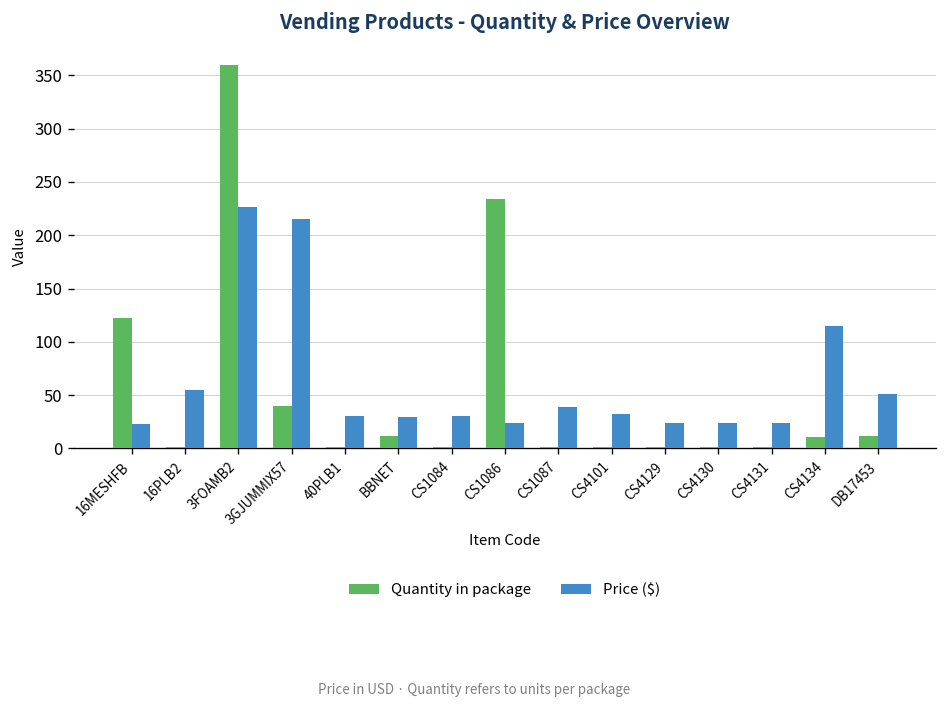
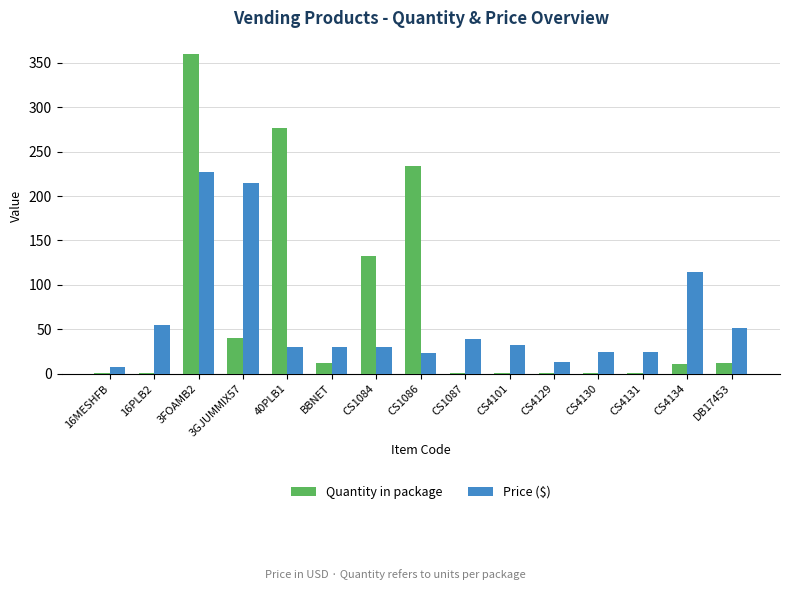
  {
    "Quantity in package": {
-     "16MESHFB": 120,
+     "16MESHFB": 0,
      "3FOAMB2": 360,
      "3GJUMMIX57": 40,
-     "40PLB1": 0,
+     "40PLB1": 280,
      "BBNET": 10,
-     "CS1084": 0,
+     "CS1084": 130,
      "CS1086": 230,
      "CS4134": 10,
      "DB17453": 10
    },
    "Price ($)": {
-     "16MESHFB": 20,
+     "16MESHFB": 10,
      "16PLB2": 50,
      "3FOAMB2": 230,
      "3GJUMMIX57": 210,
      "40PLB1": 30,
      "BBNET": 30,
      "CS1084": 30,
      "CS1086": 20,
      "CS1087": 40,
      "CS4101": 30,
-     "CS4129": 20,
+     "CS4129": 10,
      "CS4130": 20,
      "CS4131": 20,
      "CS4134": 110,
      "DB17453": 50
    }
  }
